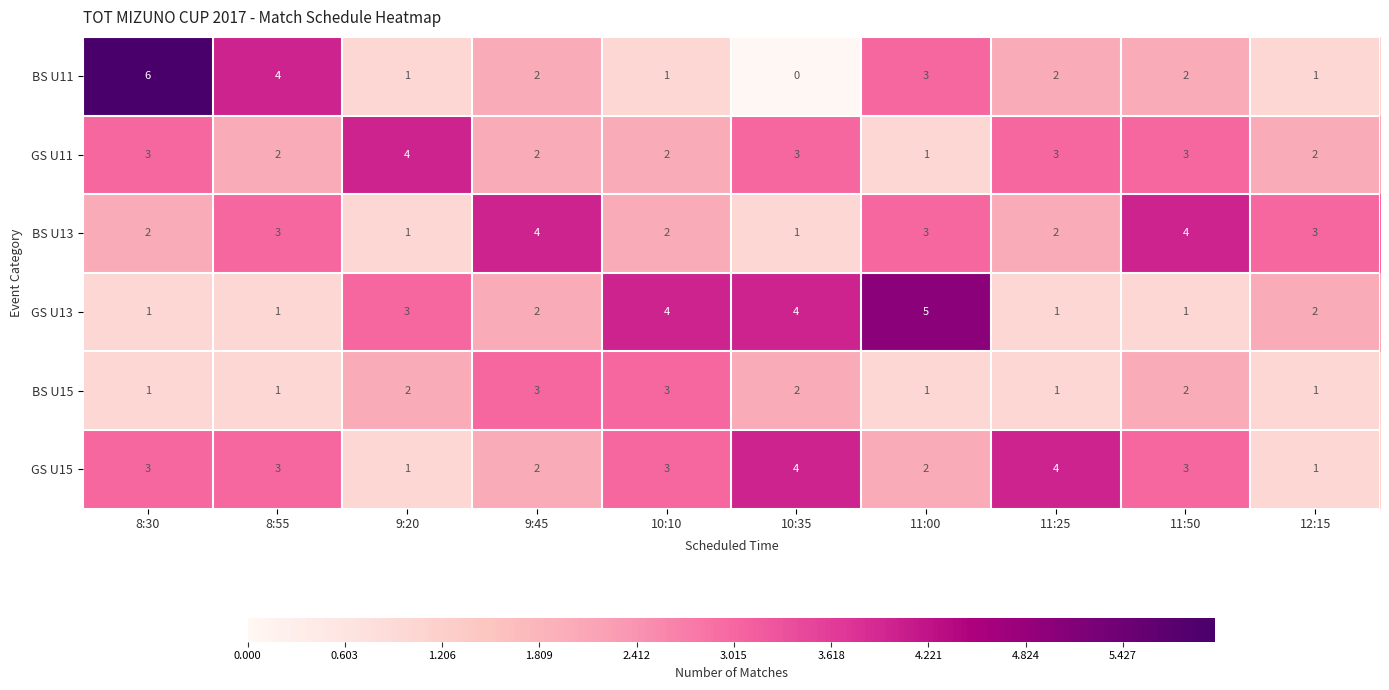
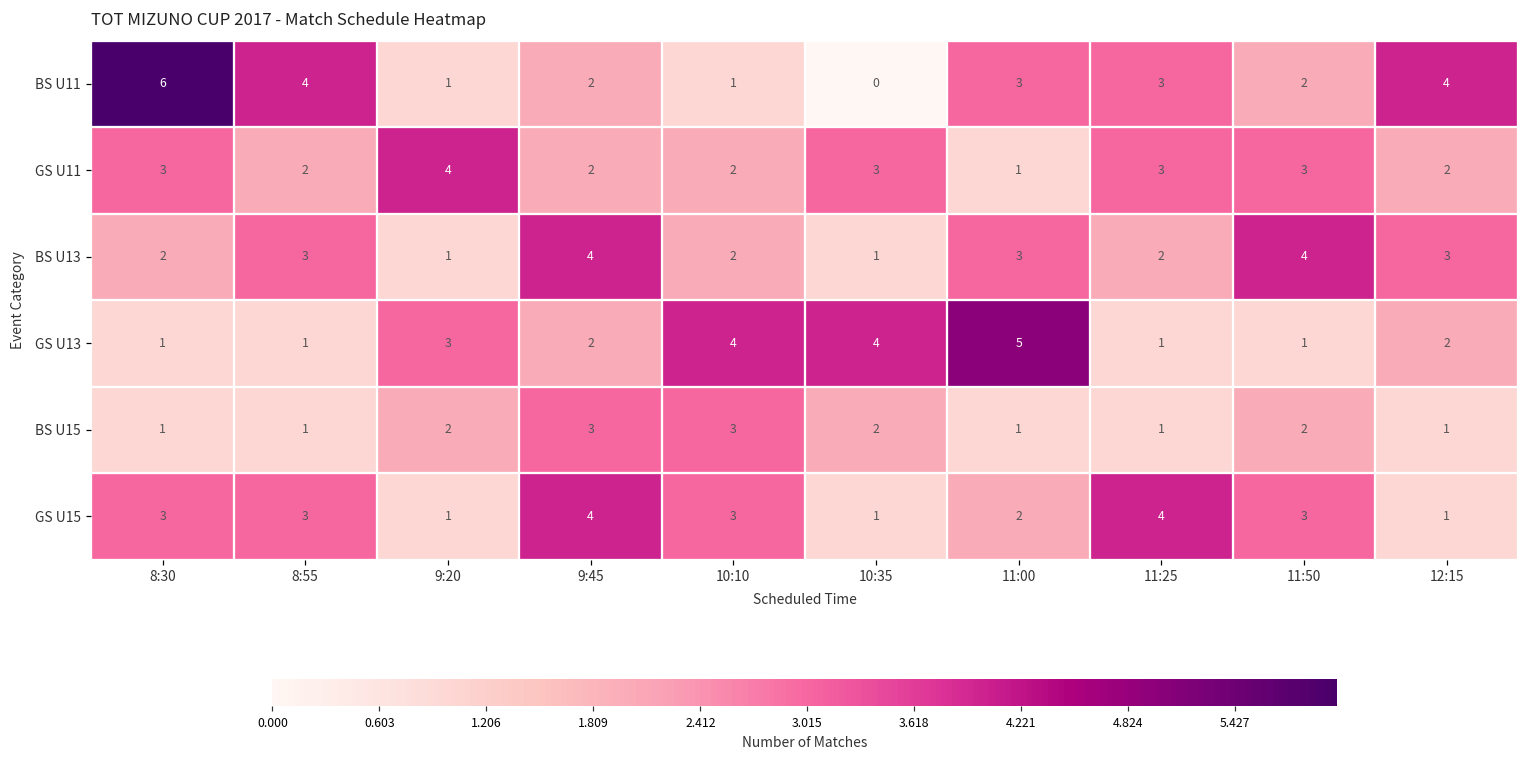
  {
    "BS U11": {
      "8:30": 6,
      "8:55": 4,
      "9:20": 1,
      "9:45": 2,
      "10:10": 1,
      "10:35": 0,
      "11:00": 3,
-     "11:25": 2,
+     "11:25": 3,
      "11:50": 2,
-     "12:15": 1
+     "12:15": 4
    },
    "GS U11": {
      "8:30": 3,
      "8:55": 2,
      "9:20": 4,
      "9:45": 2,
      "10:10": 2,
      "10:35": 3,
      "11:00": 1,
      "11:25": 3,
      "11:50": 3,
      "12:15": 2
    },
    "BS U13": {
      "8:30": 2,
      "8:55": 3,
      "9:20": 1,
      "9:45": 4,
      "10:10": 2,
      "10:35": 1,
      "11:00": 3,
      "11:25": 2,
      "11:50": 4,
      "12:15": 3
    },
    "GS U13": {
      "8:30": 1,
      "8:55": 1,
      "9:20": 3,
      "9:45": 2,
      "10:10": 4,
      "10:35": 4,
      "11:00": 5,
      "11:25": 1,
      "11:50": 1,
      "12:15": 2
    },
    "BS U15": {
      "8:30": 1,
      "8:55": 1,
      "9:20": 2,
      "9:45": 3,
      "10:10": 3,
      "10:35": 2,
      "11:00": 1,
      "11:25": 1,
      "11:50": 2,
      "12:15": 1
    },
    "GS U15": {
      "8:30": 3,
      "8:55": 3,
      "9:20": 1,
-     "9:45": 2,
+     "9:45": 4,
      "10:10": 3,
-     "10:35": 4,
+     "10:35": 1,
      "11:00": 2,
      "11:25": 4,
      "11:50": 3,
      "12:15": 1
    }
  }
